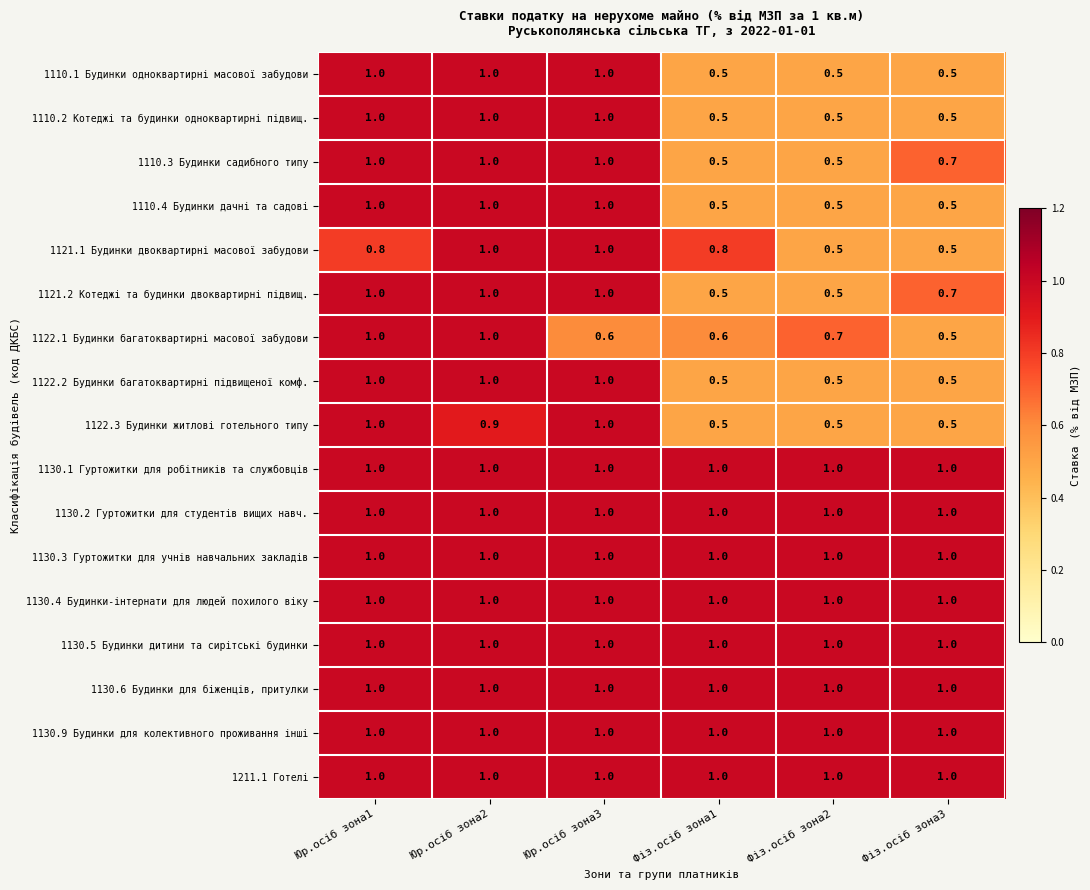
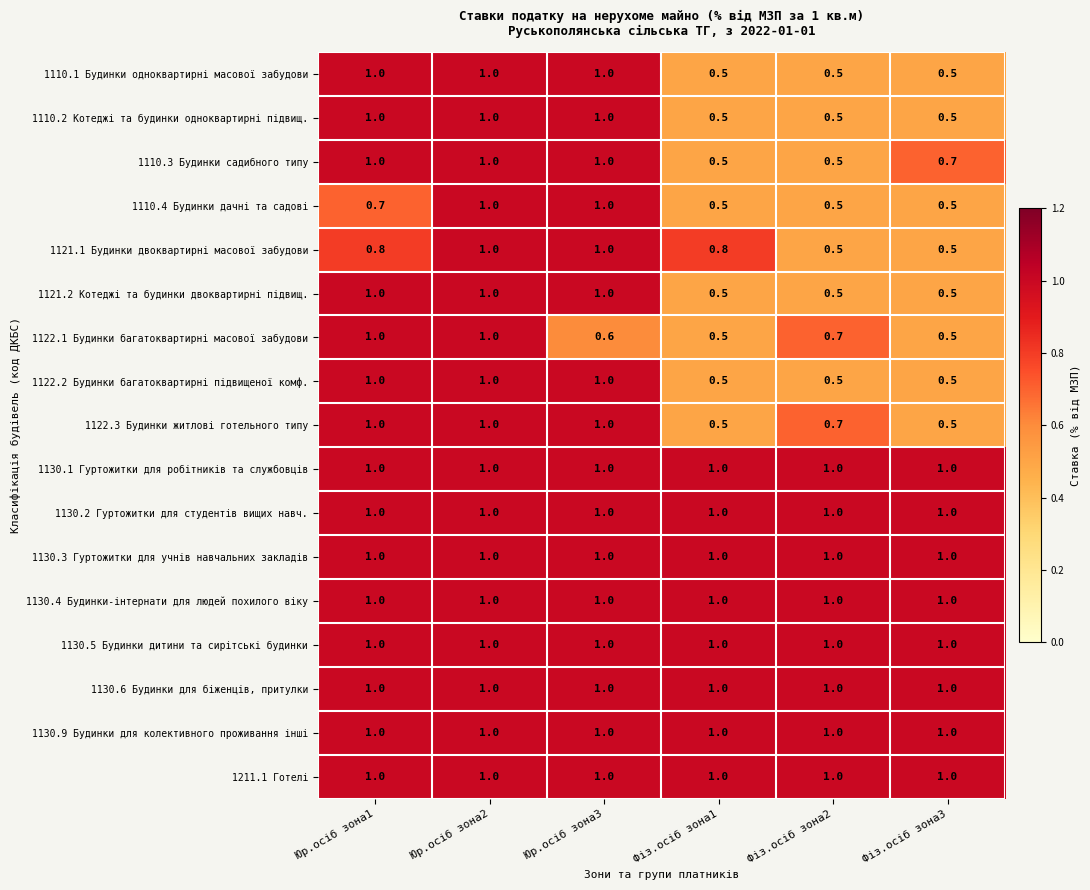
  {
    "1110.1 Будинки одноквартирні масової забудови": {
      "Юр.осіб зона1": 1.0,
      "Юр.осіб зона2": 1.0,
      "Юр.осіб зона3": 1.0,
      "Фіз.осіб зона1": 0.5,
      "Фіз.осіб зона2": 0.5,
      "Фіз.осіб зона3": 0.5
    },
    "1110.2 Котеджі та будинки одноквартирні підвищ.": {
      "Юр.осіб зона1": 1.0,
      "Юр.осіб зона2": 1.0,
      "Юр.осіб зона3": 1.0,
      "Фіз.осіб зона1": 0.5,
      "Фіз.осіб зона2": 0.5,
      "Фіз.осіб зона3": 0.5
    },
    "1110.3 Будинки садибного типу": {
      "Юр.осіб зона1": 1.0,
      "Юр.осіб зона2": 1.0,
      "Юр.осіб зона3": 1.0,
      "Фіз.осіб зона1": 0.5,
      "Фіз.осіб зона2": 0.5,
      "Фіз.осіб зона3": 0.7
    },
    "1110.4 Будинки дачні та садові": {
-     "Юр.осіб зона1": 1.0,
+     "Юр.осіб зона1": 0.7,
      "Юр.осіб зона2": 1.0,
      "Юр.осіб зона3": 1.0,
      "Фіз.осіб зона1": 0.5,
      "Фіз.осіб зона2": 0.5,
      "Фіз.осіб зона3": 0.5
    },
    "1121.1 Будинки двоквартирні масової забудови": {
      "Юр.осіб зона1": 0.8,
      "Юр.осіб зона2": 1.0,
      "Юр.осіб зона3": 1.0,
      "Фіз.осіб зона1": 0.8,
      "Фіз.осіб зона2": 0.5,
      "Фіз.осіб зона3": 0.5
    },
    "1121.2 Котеджі та будинки двоквартирні підвищ.": {
      "Юр.осіб зона1": 1.0,
      "Юр.осіб зона2": 1.0,
      "Юр.осіб зона3": 1.0,
      "Фіз.осіб зона1": 0.5,
      "Фіз.осіб зона2": 0.5,
-     "Фіз.осіб зона3": 0.7
+     "Фіз.осіб зона3": 0.5
    },
    "1122.1 Будинки багатоквартирні масової забудови": {
      "Юр.осіб зона1": 1.0,
      "Юр.осіб зона2": 1.0,
      "Юр.осіб зона3": 0.6,
-     "Фіз.осіб зона1": 0.6,
+     "Фіз.осіб зона1": 0.5,
      "Фіз.осіб зона2": 0.7,
      "Фіз.осіб зона3": 0.5
    },
    "1122.2 Будинки багатоквартирні підвищеної комф.": {
      "Юр.осіб зона1": 1.0,
      "Юр.осіб зона2": 1.0,
      "Юр.осіб зона3": 1.0,
      "Фіз.осіб зона1": 0.5,
      "Фіз.осіб зона2": 0.5,
      "Фіз.осіб зона3": 0.5
    },
    "1122.3 Будинки житлові готельного типу": {
      "Юр.осіб зона1": 1.0,
-     "Юр.осіб зона2": 0.9,
+     "Юр.осіб зона2": 1.0,
      "Юр.осіб зона3": 1.0,
      "Фіз.осіб зона1": 0.5,
-     "Фіз.осіб зона2": 0.5,
+     "Фіз.осіб зона2": 0.7,
      "Фіз.осіб зона3": 0.5
    },
    "1130.1 Гуртожитки для робітників та службовців": {
      "Юр.осіб зона1": 1.0,
      "Юр.осіб зона2": 1.0,
      "Юр.осіб зона3": 1.0,
      "Фіз.осіб зона1": 1.0,
      "Фіз.осіб зона2": 1.0,
      "Фіз.осіб зона3": 1.0
    },
    "1130.2 Гуртожитки для студентів вищих навч.": {
      "Юр.осіб зона1": 1.0,
      "Юр.осіб зона2": 1.0,
      "Юр.осіб зона3": 1.0,
      "Фіз.осіб зона1": 1.0,
      "Фіз.осіб зона2": 1.0,
      "Фіз.осіб зона3": 1.0
    },
    "1130.3 Гуртожитки для учнів навчальних закладів": {
      "Юр.осіб зона1": 1.0,
      "Юр.осіб зона2": 1.0,
      "Юр.осіб зона3": 1.0,
      "Фіз.осіб зона1": 1.0,
      "Фіз.осіб зона2": 1.0,
      "Фіз.осіб зона3": 1.0
    },
    "1130.4 Будинки-інтернати для людей похилого віку": {
      "Юр.осіб зона1": 1.0,
      "Юр.осіб зона2": 1.0,
      "Юр.осіб зона3": 1.0,
      "Фіз.осіб зона1": 1.0,
      "Фіз.осіб зона2": 1.0,
      "Фіз.осіб зона3": 1.0
    },
    "1130.5 Будинки дитини та сирітські будинки": {
      "Юр.осіб зона1": 1.0,
      "Юр.осіб зона2": 1.0,
      "Юр.осіб зона3": 1.0,
      "Фіз.осіб зона1": 1.0,
      "Фіз.осіб зона2": 1.0,
      "Фіз.осіб зона3": 1.0
    },
    "1130.6 Будинки для біженців, притулки": {
      "Юр.осіб зона1": 1.0,
      "Юр.осіб зона2": 1.0,
      "Юр.осіб зона3": 1.0,
      "Фіз.осіб зона1": 1.0,
      "Фіз.осіб зона2": 1.0,
      "Фіз.осіб зона3": 1.0
    },
    "1130.9 Будинки для колективного проживання інші": {
      "Юр.осіб зона1": 1.0,
      "Юр.осіб зона2": 1.0,
      "Юр.осіб зона3": 1.0,
      "Фіз.осіб зона1": 1.0,
      "Фіз.осіб зона2": 1.0,
      "Фіз.осіб зона3": 1.0
    },
    "1211.1 Готелі": {
      "Юр.осіб зона1": 1.0,
      "Юр.осіб зона2": 1.0,
      "Юр.осіб зона3": 1.0,
      "Фіз.осіб зона1": 1.0,
      "Фіз.осіб зона2": 1.0,
      "Фіз.осіб зона3": 1.0
    }
  }
